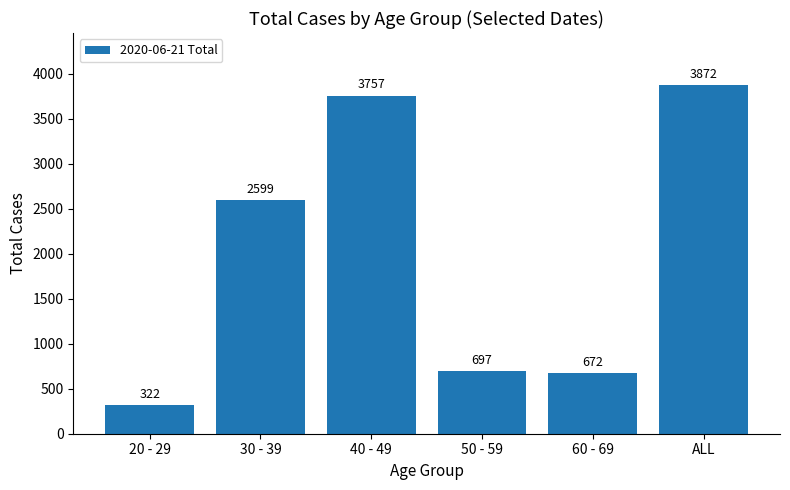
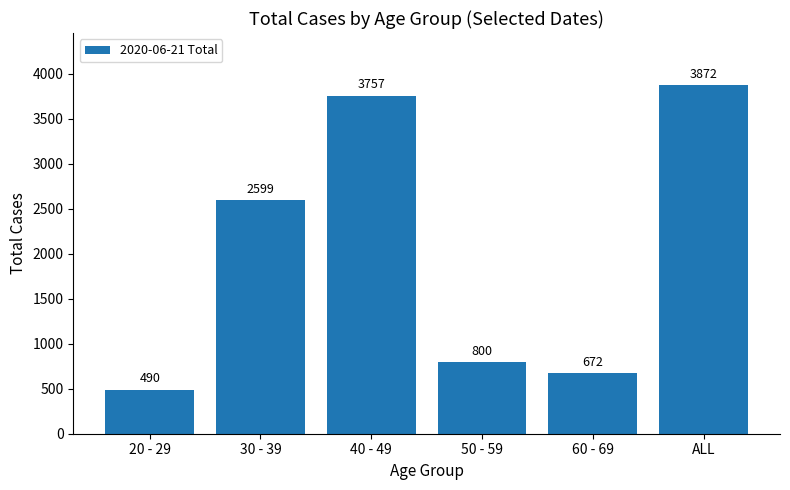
  {
-   "20 - 29": 322,
+   "20 - 29": 490,
    "30 - 39": 2599,
    "40 - 49": 3757,
-   "50 - 59": 697,
+   "50 - 59": 800,
    "60 - 69": 672,
    "ALL": 3872
  }
